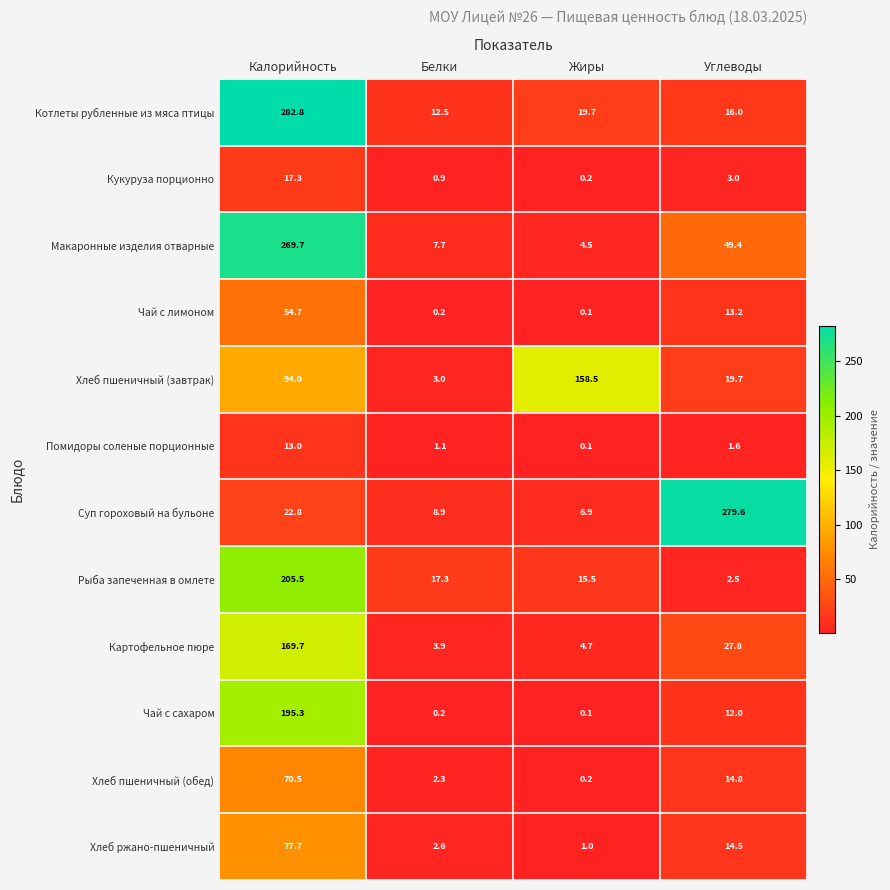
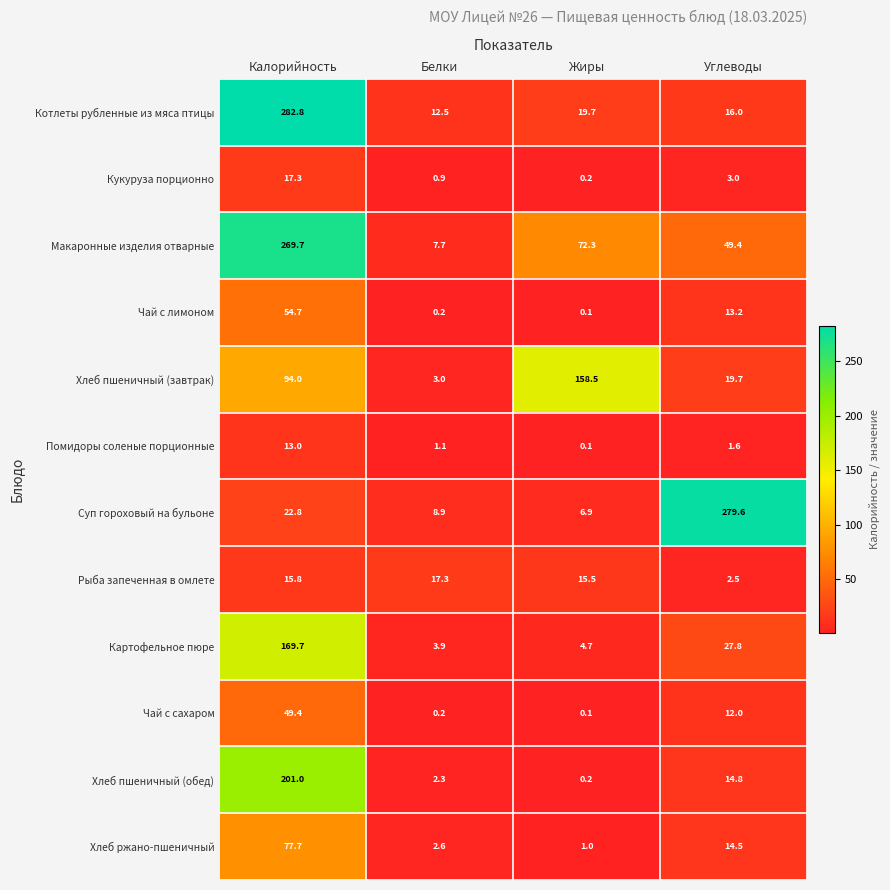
  {
    "Котлеты рубленные из мяса птицы": {
      "Калорийность": 282.8,
      "Белки": 12.5,
      "Жиры": 19.7,
      "Углеводы": 16.0
    },
    "Кукуруза порционно": {
      "Калорийность": 17.3,
      "Белки": 0.9,
      "Жиры": 0.2,
      "Углеводы": 3.0
    },
    "Макаронные изделия отварные": {
      "Калорийность": 269.7,
      "Белки": 7.7,
-     "Жиры": 4.5,
+     "Жиры": 72.3,
      "Углеводы": 49.4
    },
    "Чай с лимоном": {
      "Калорийность": 54.7,
      "Белки": 0.2,
      "Жиры": 0.1,
      "Углеводы": 13.2
    },
    "Хлеб пшеничный (завтрак)": {
      "Калорийность": 94.0,
      "Белки": 3.0,
      "Жиры": 158.5,
      "Углеводы": 19.7
    },
    "Помидоры соленые порционные": {
      "Калорийность": 13.0,
      "Белки": 1.1,
      "Жиры": 0.1,
      "Углеводы": 1.6
    },
    "Суп гороховый на бульоне": {
      "Калорийность": 22.8,
      "Белки": 8.9,
      "Жиры": 6.9,
      "Углеводы": 279.6
    },
    "Рыба запеченная в омлете": {
-     "Калорийность": 205.5,
+     "Калорийность": 15.8,
      "Белки": 17.3,
      "Жиры": 15.5,
      "Углеводы": 2.5
    },
    "Картофельное пюре": {
      "Калорийность": 169.7,
      "Белки": 3.9,
      "Жиры": 4.7,
      "Углеводы": 27.8
    },
    "Чай с сахаром": {
-     "Калорийность": 195.3,
+     "Калорийность": 49.4,
      "Белки": 0.2,
      "Жиры": 0.1,
      "Углеводы": 12.0
    },
    "Хлеб пшеничный (обед)": {
-     "Калорийность": 70.5,
+     "Калорийность": 201.0,
      "Белки": 2.3,
      "Жиры": 0.2,
      "Углеводы": 14.8
    },
    "Хлеб ржано-пшеничный": {
      "Калорийность": 77.7,
      "Белки": 2.6,
      "Жиры": 1.0,
      "Углеводы": 14.5
    }
  }
